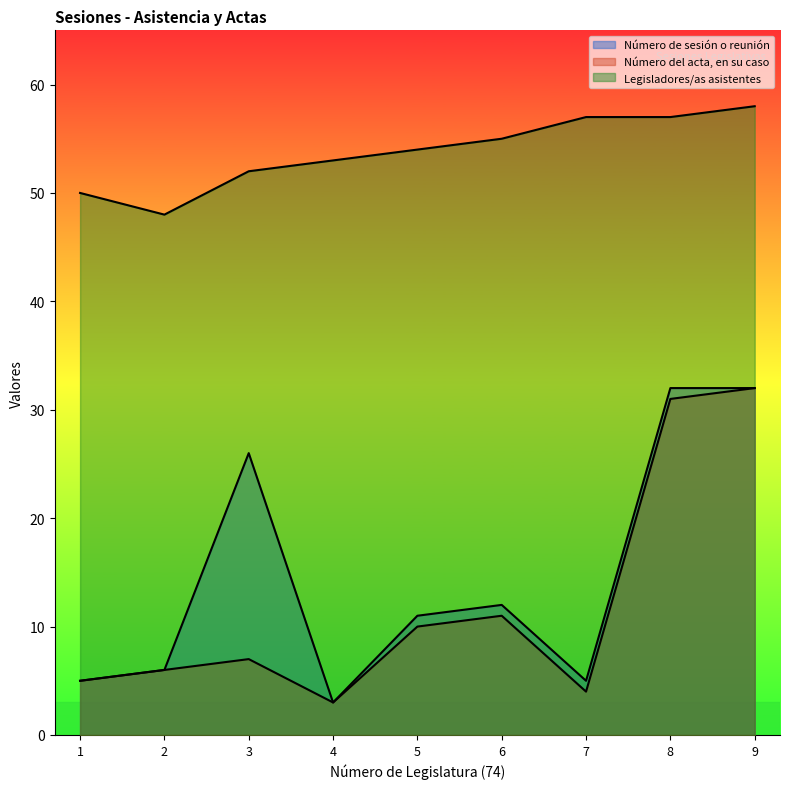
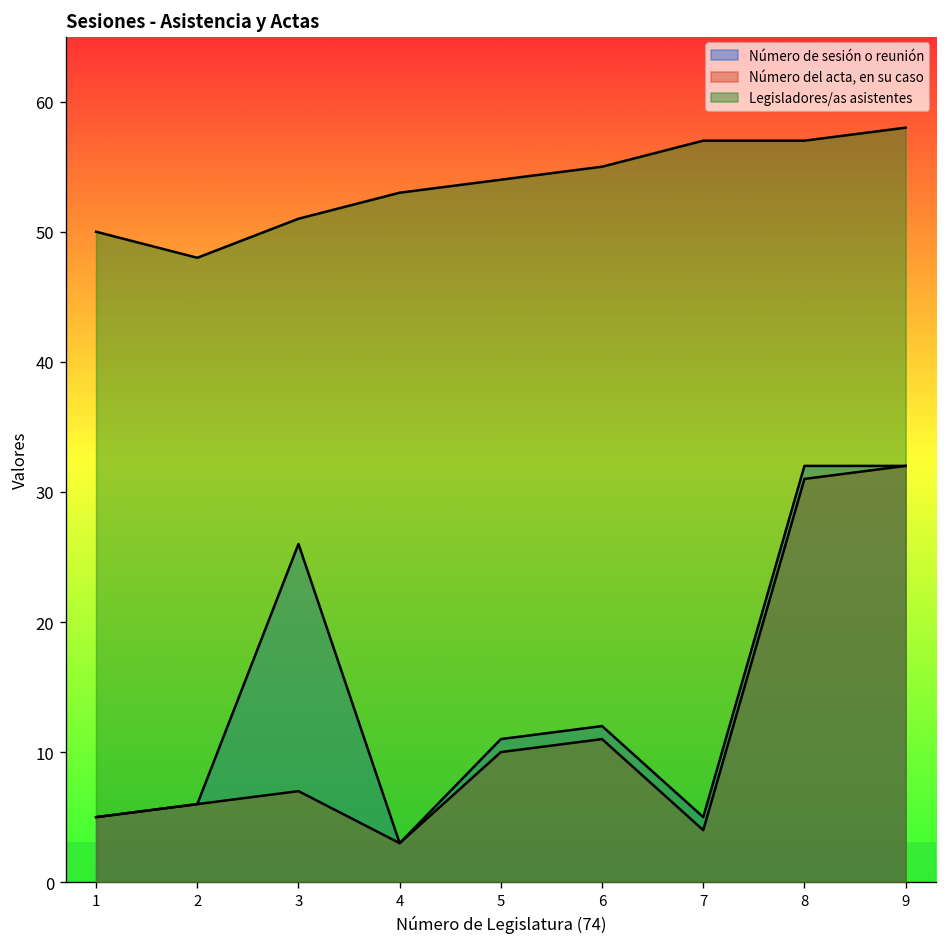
  {
    "Número de sesión o reunión": {
      "3": 26,
      "5": 11,
      "6": 12,
      "7": 5,
      "8": 32
    },
    "Número del acta, en su caso": {
      "3": 7,
      "5": 10,
      "6": 11,
      "7": 4,
      "8": 31
    },
    "Legisladores/as asistentes": {
      "1": 50,
      "2": 48,
-     "3": 52,
+     "3": 51,
      "4": 53,
      "5": 54,
      "6": 55,
      "7": 57,
      "8": 57,
      "9": 58
    }
  }
